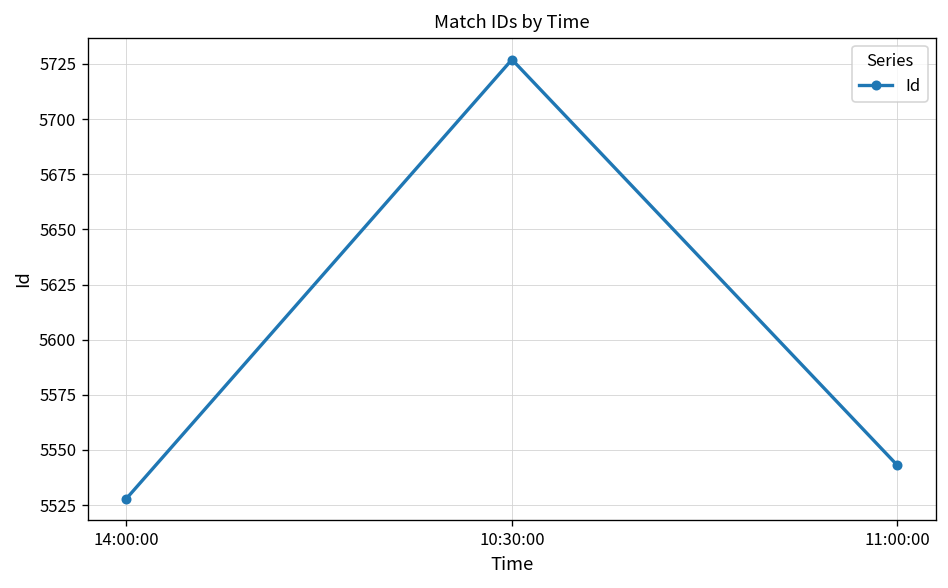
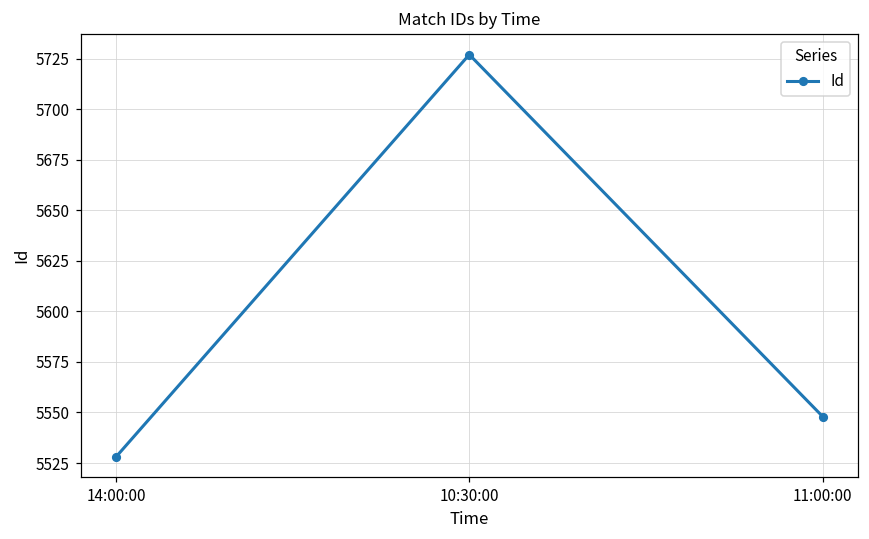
  {
    "14:00:00": 5528,
    "10:30:00": 5727,
-   "11:00:00": 5543
+   "11:00:00": 5548
  }
